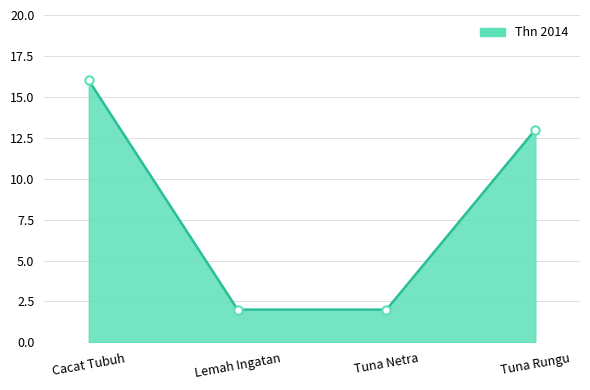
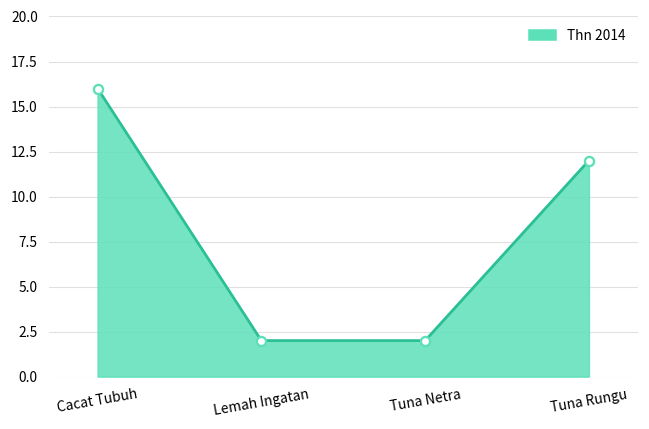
  {
    "Cacat Tubuh": 16,
    "Lemah Ingatan": 2,
    "Tuna Netra": 2,
-   "Tuna Rungu": 13
+   "Tuna Rungu": 12
  }
